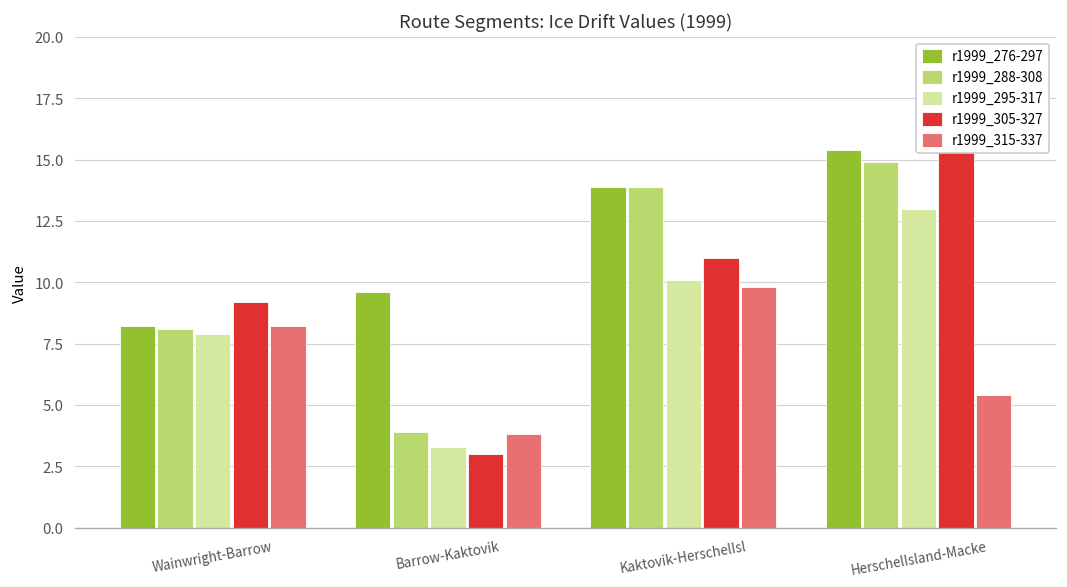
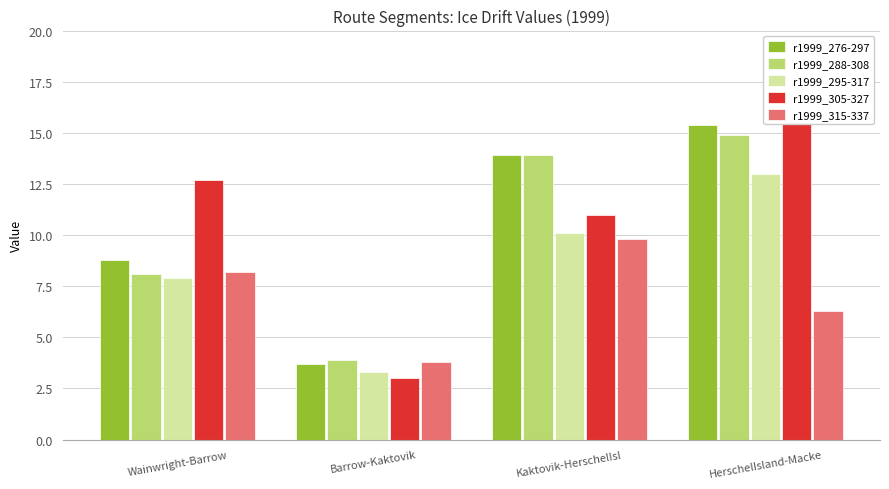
  {
    "r1999_276-297": {
-     "Wainwright-Barrow": 8.2,
-     "Barrow-Kaktovik": 9.6,
+     "Wainwright-Barrow": 8.8,
+     "Barrow-Kaktovik": 3.7,
      "Kaktovik-HerschelIsl": 13.9,
      "HerschelIsland-Macke": 15.4
    },
    "r1999_305-327": {
-     "Wainwright-Barrow": 9.2,
+     "Wainwright-Barrow": 12.7,
      "Barrow-Kaktovik": 3.0,
      "Kaktovik-HerschelIsl": 11.0
    },
    "r1999_315-337": {
      "Wainwright-Barrow": 8.2,
      "Barrow-Kaktovik": 3.8,
      "Kaktovik-HerschelIsl": 9.8,
-     "HerschelIsland-Macke": 5.4
+     "HerschelIsland-Macke": 6.3
    }
  }
